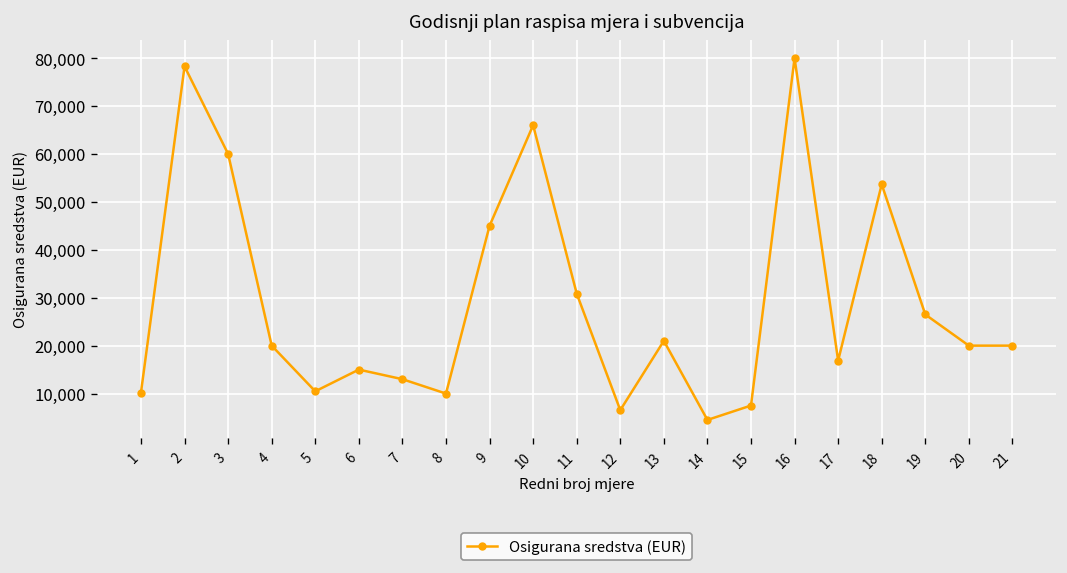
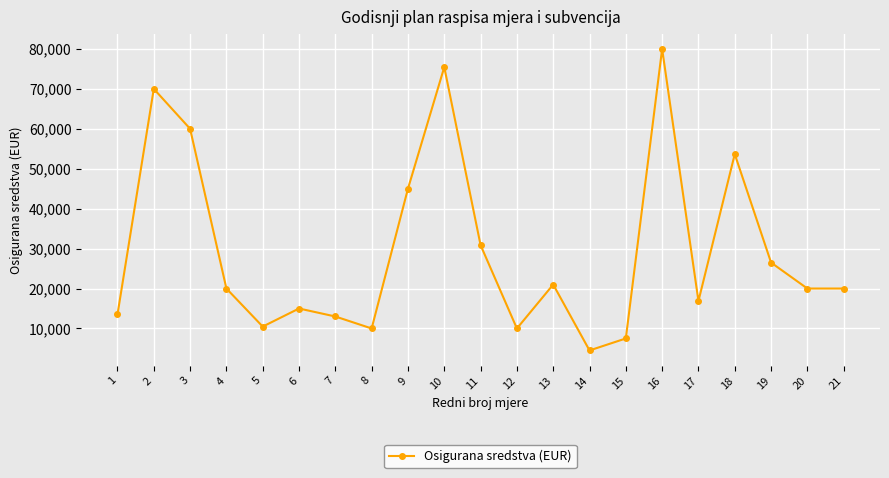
  {
-   "1": "10,000",
-   "2": "78,000",
+   "1": "14,000",
+   "2": "70,000",
    "3": "60,000",
    "4": "20,000",
    "5": "10,000",
    "6": "15,000",
    "7": "13,000",
    "8": "10,000",
    "9": "45,000",
-   "10": "66,000",
+   "10": "75,000",
    "11": "31,000",
-   "12": "7,000",
+   "12": "10,000",
    "13": "21,000",
    "14": "5,000",
    "15": "8,000",
    "16": "80,000",
    "17": "17,000",
    "18": "54,000",
    "19": "27,000",
    "20": "20,000",
    "21": "20,000"
  }
